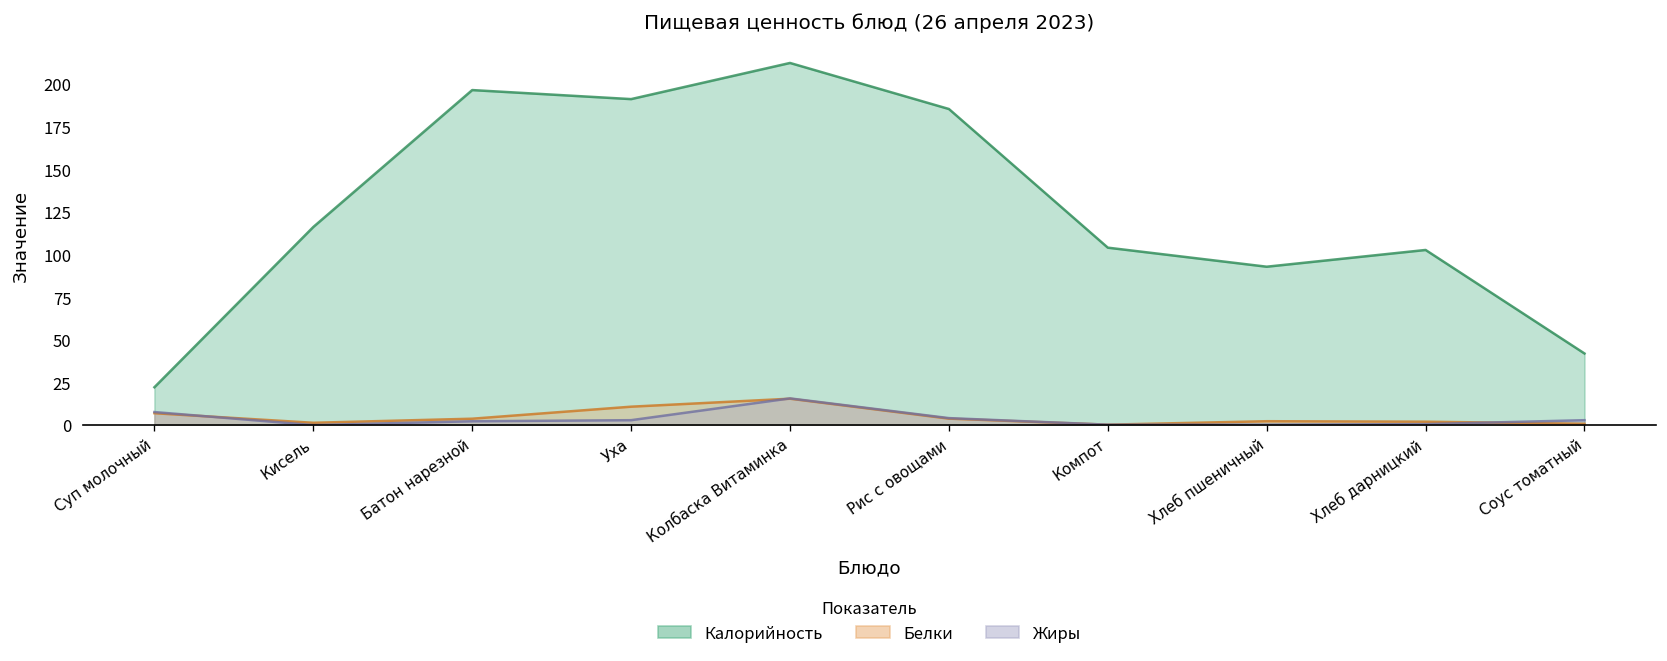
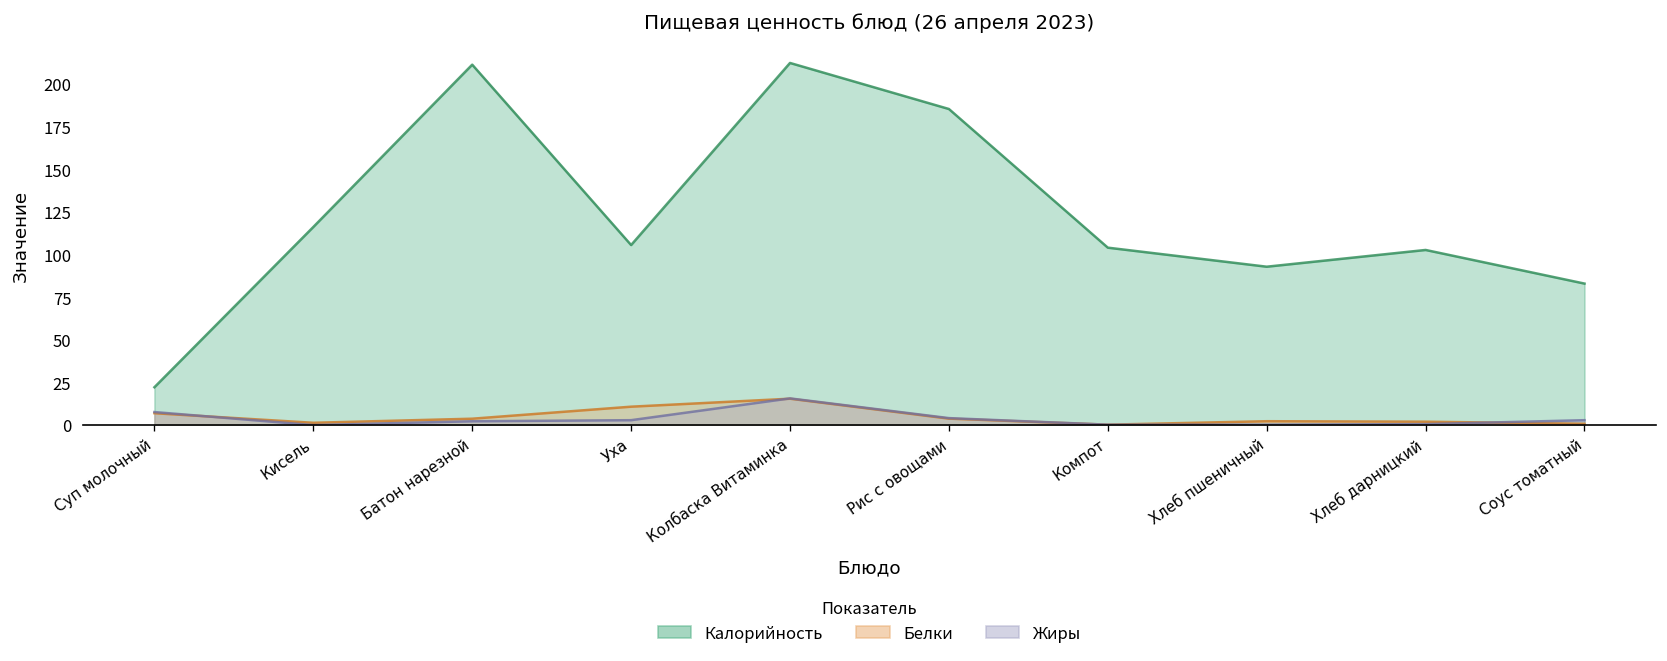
  {
    "Калорийность": {
      "Суп молочный": 22,
      "Кисель": 116,
-     "Батон нарезной": 197,
-     "Уха": 191,
+     "Батон нарезной": 211,
+     "Уха": 106,
      "Колбаска Витаминка": 212,
      "Рис с овощами": 185,
      "Компот": 104,
      "Хлеб пшеничный": 93,
      "Хлеб дарницкий": 103,
-     "Соус томатный": 42
+     "Соус томатный": 83
    }
  }
